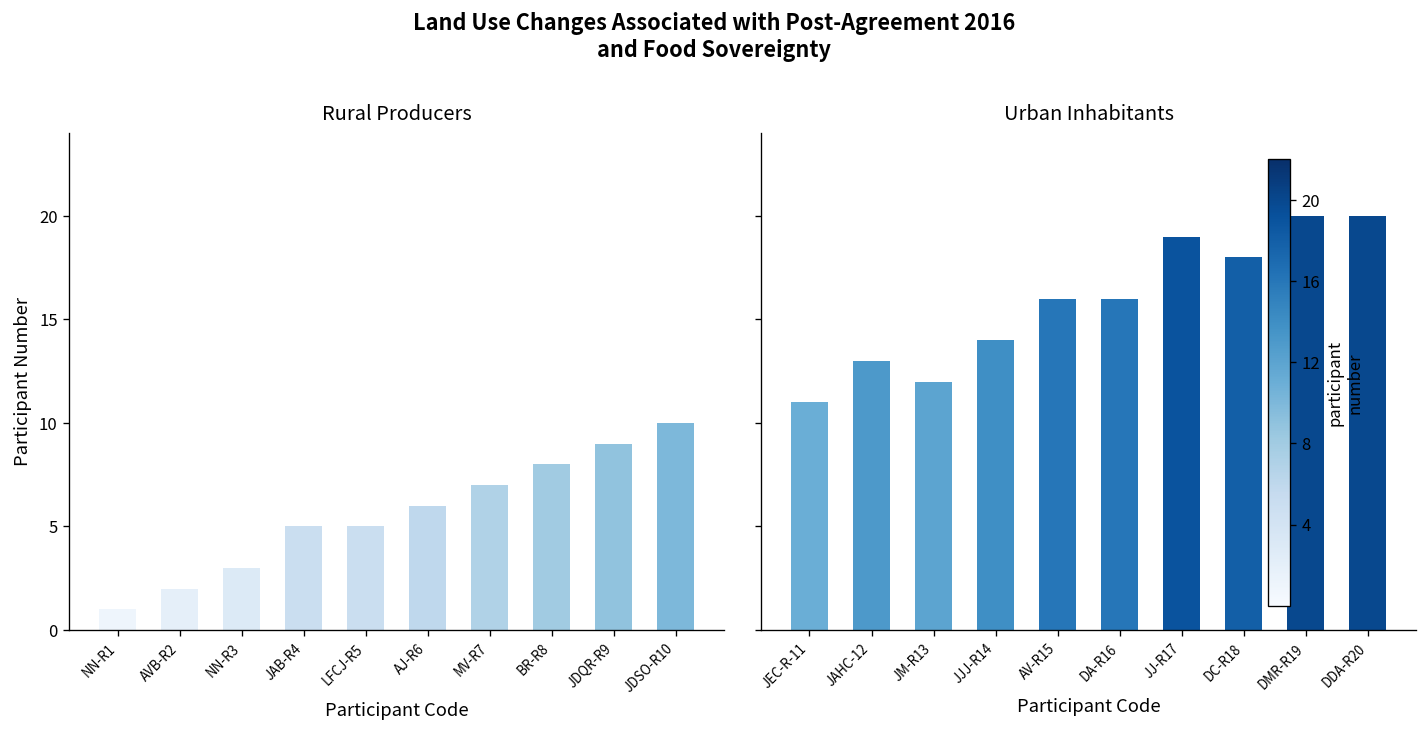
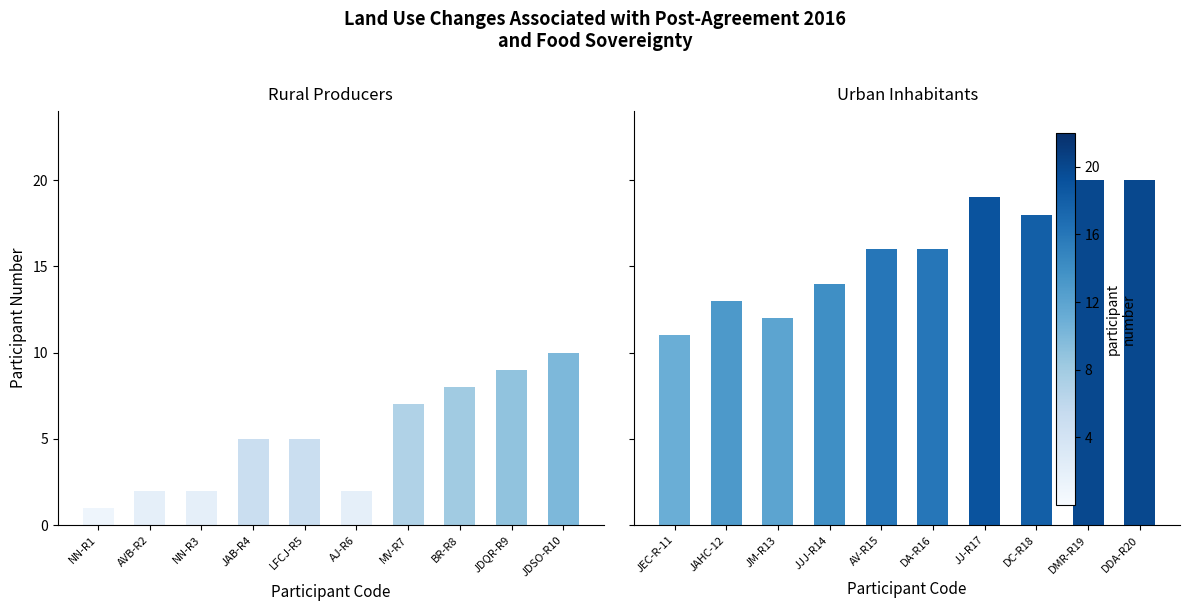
  {
    "Rural Producers": {
      "NN-R1": 1,
      "AVB-R2": 2,
-     "NN-R3": 3,
+     "NN-R3": 2,
      "JAB-R4": 5,
      "LFCJ-R5": 5,
-     "AJ-R6": 6,
+     "AJ-R6": 2,
      "MV-R7": 7,
      "BR-R8": 8,
      "JDQR-R9": 9,
      "JDSO-R10": 10
    }
  }
